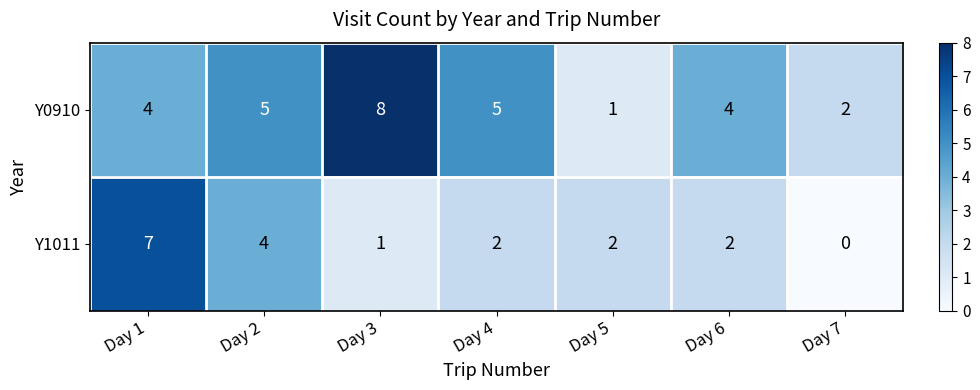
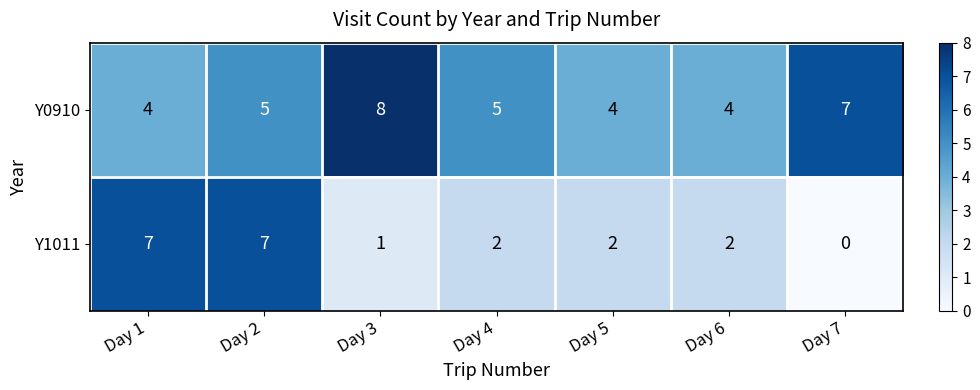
  {
    "Y0910": {
      "Day 1": 4,
      "Day 2": 5,
      "Day 3": 8,
      "Day 4": 5,
-     "Day 5": 1,
+     "Day 5": 4,
      "Day 6": 4,
-     "Day 7": 2
+     "Day 7": 7
    },
    "Y1011": {
      "Day 1": 7,
-     "Day 2": 4,
+     "Day 2": 7,
      "Day 3": 1,
      "Day 4": 2,
      "Day 5": 2,
      "Day 6": 2,
      "Day 7": 0
    }
  }
